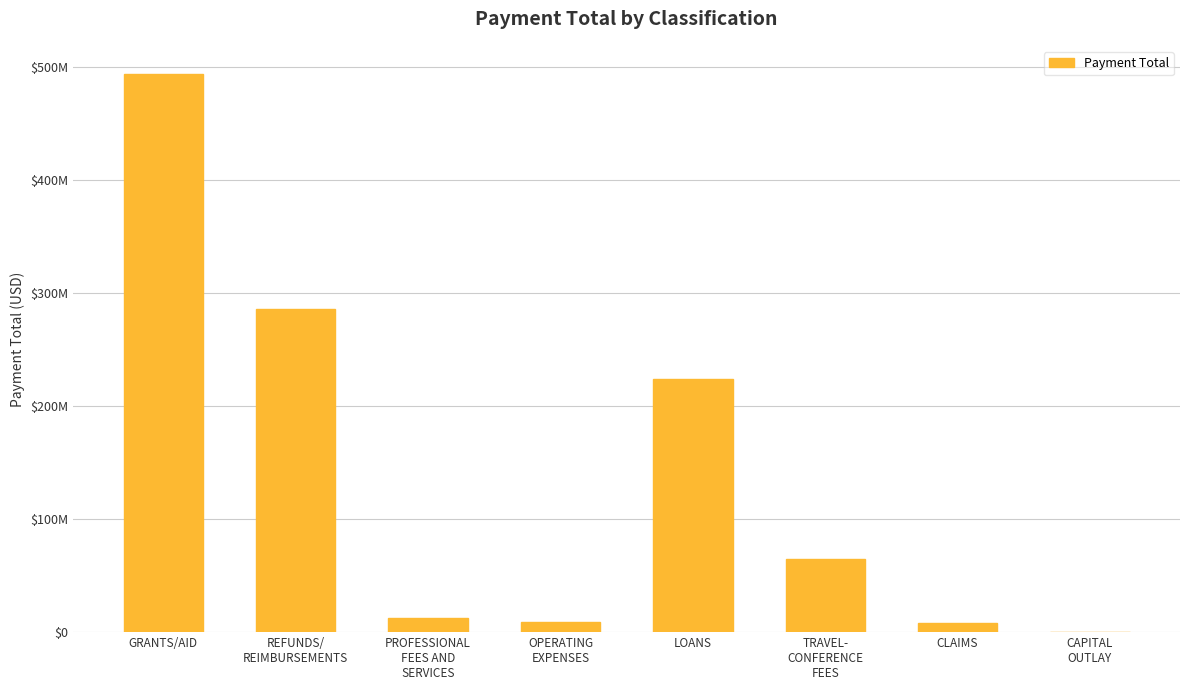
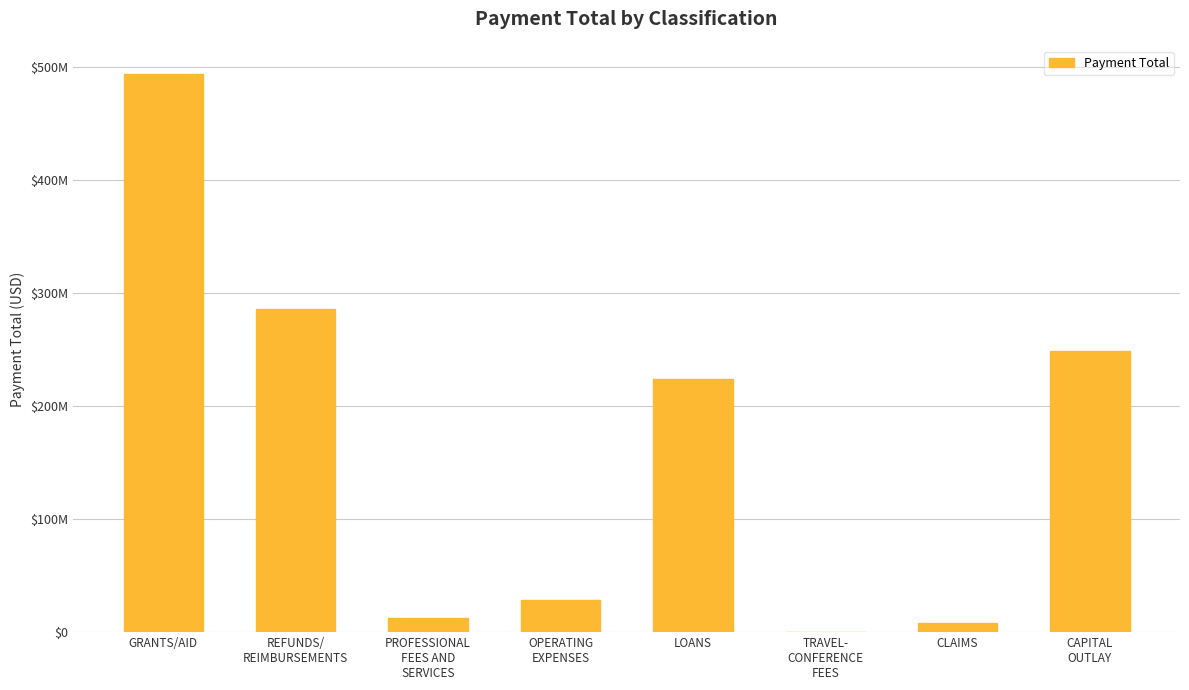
  {
    "GRANTS/AID": "$494000000",
    "REFUNDS/ REIMBURSEMENTS": "$286000000",
    "PROFESSIONAL FEES AND SERVICES": "$13000000",
-   "OPERATING EXPENSES": "$9000000",
+   "OPERATING EXPENSES": "$29000000",
    "LOANS": "$224000000",
-   "TRAVEL- CONFERENCE FEES": "$64000000",
+   "TRAVEL- CONFERENCE FEES": "$0",
    "CLAIMS": "$8000000",
-   "CAPITAL OUTLAY": "$0"
+   "CAPITAL OUTLAY": "$249000000"
  }
